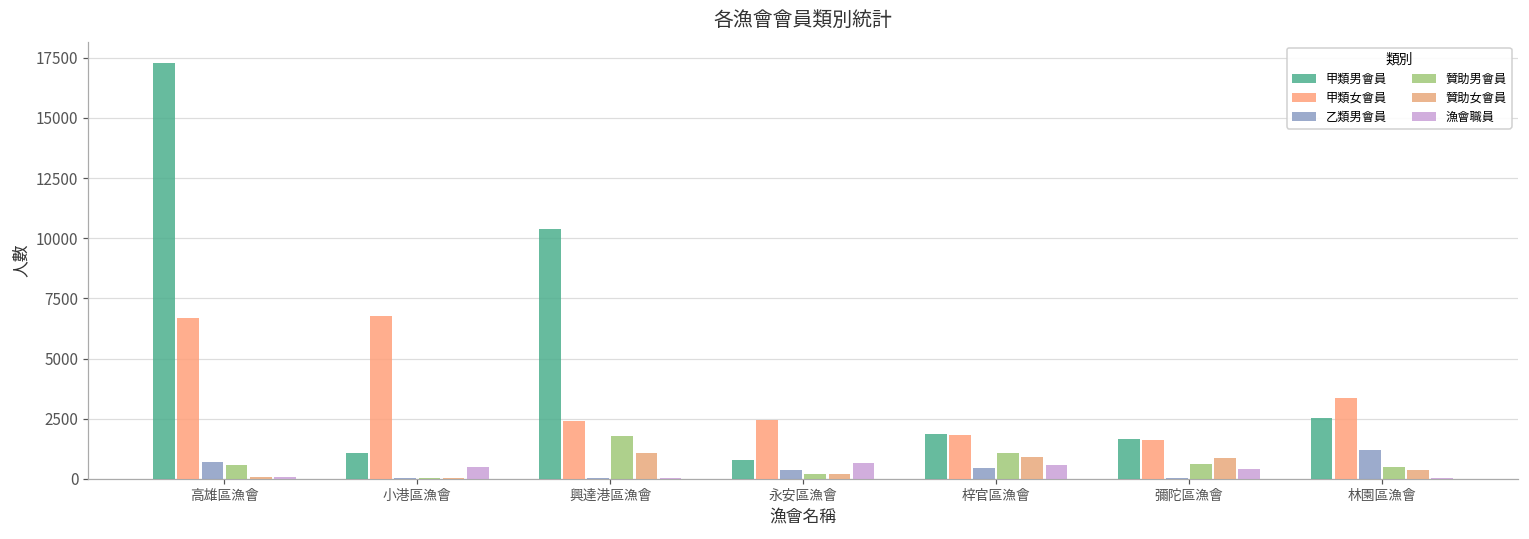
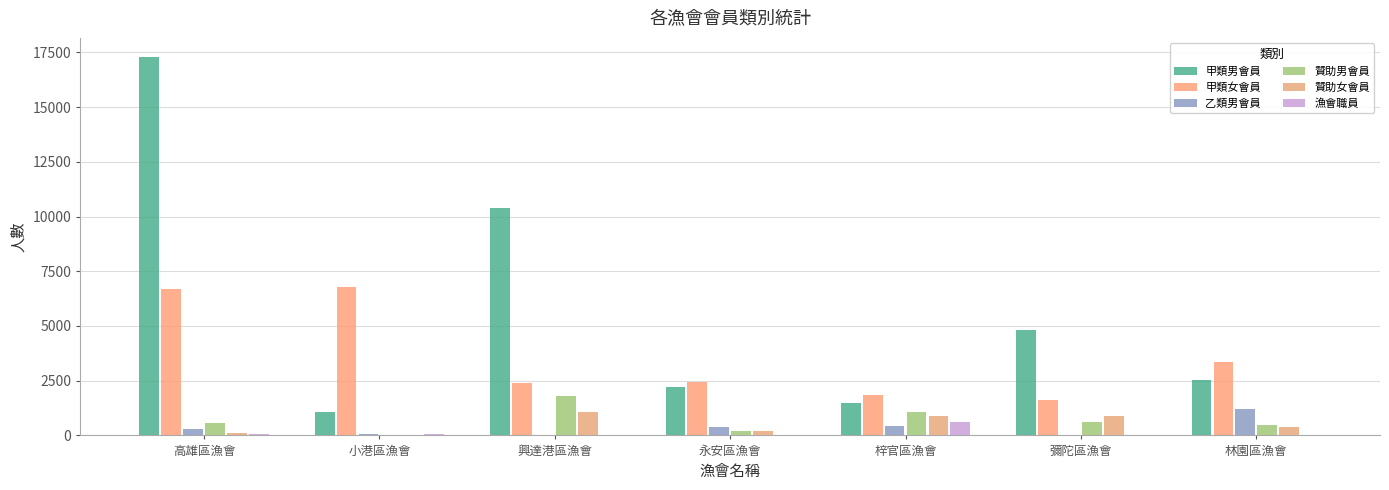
  {
    "甲類男會員": {
      "高雄區漁會": 17300,
      "小港區漁會": 1100,
      "興達港區漁會": 10400,
-     "永安區漁會": 800,
-     "梓官區漁會": 1900,
-     "彌陀區漁會": 1600,
+     "永安區漁會": 2200,
+     "梓官區漁會": 1500,
+     "彌陀區漁會": 4800,
      "林園區漁會": 2500
    },
    "乙類男會員": {
-     "高雄區漁會": 700,
+     "高雄區漁會": 300,
      "永安區漁會": 400,
      "梓官區漁會": 400,
      "林園區漁會": 1200
    },
    "贊助男會員": {
      "高雄區漁會": 600,
      "興達港區漁會": 1800,
      "永安區漁會": 200,
      "梓官區漁會": 1100,
      "彌陀區漁會": 600,
      "林園區漁會": 500
    },
    "漁會職員": {
-     "小港區漁會": 500,
-     "永安區漁會": 700,
+     "小港區漁會": 0,
+     "永安區漁會": 0,
      "梓官區漁會": 600,
-     "彌陀區漁會": 400
+     "彌陀區漁會": 0
    }
  }
